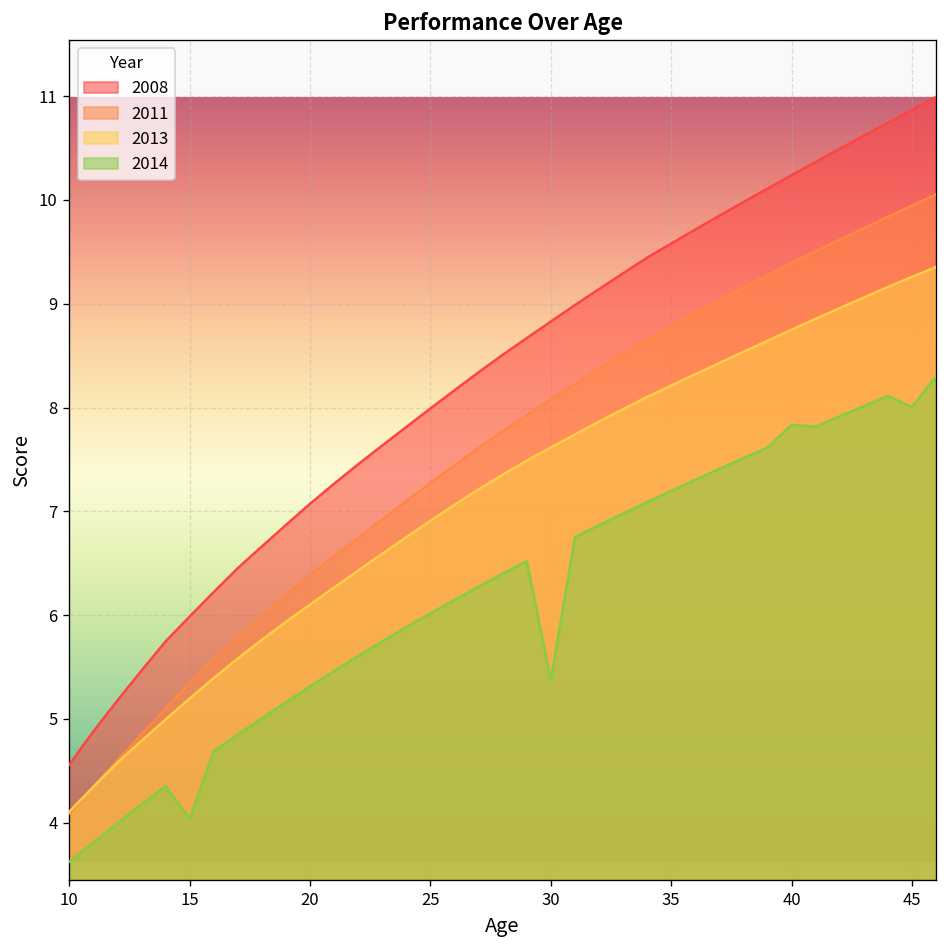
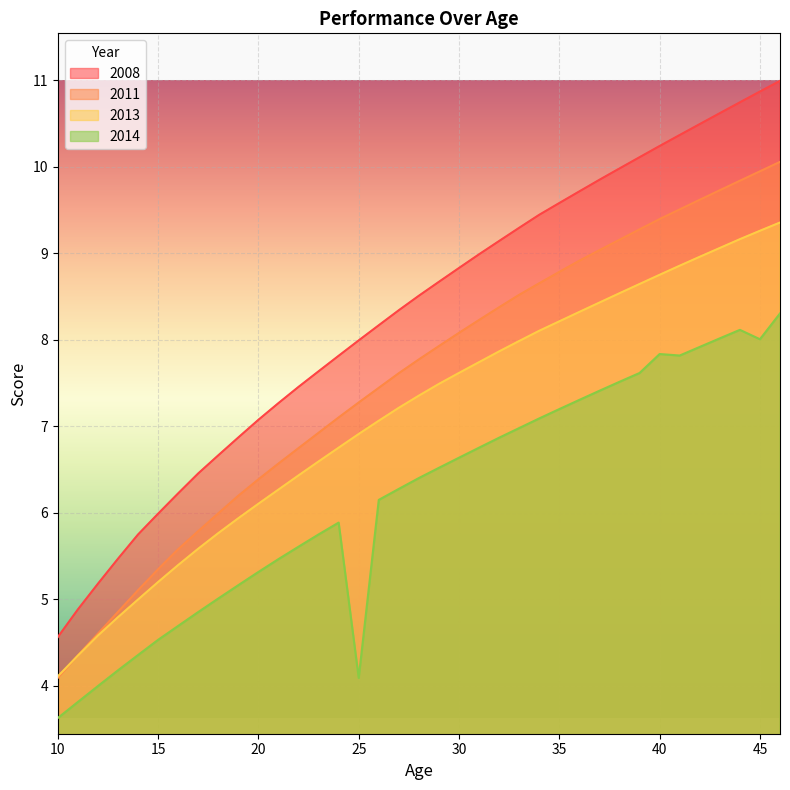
  {
    "2014": {
      "10": 3.6,
-     "15": 4.0,
+     "15": 4.5,
      "20": 5.3,
-     "25": 6.0,
-     "30": 5.4,
+     "25": 4.1,
+     "30": 6.6,
      "35": 7.2,
      "40": 7.8,
      "45": 8.0
    }
  }
